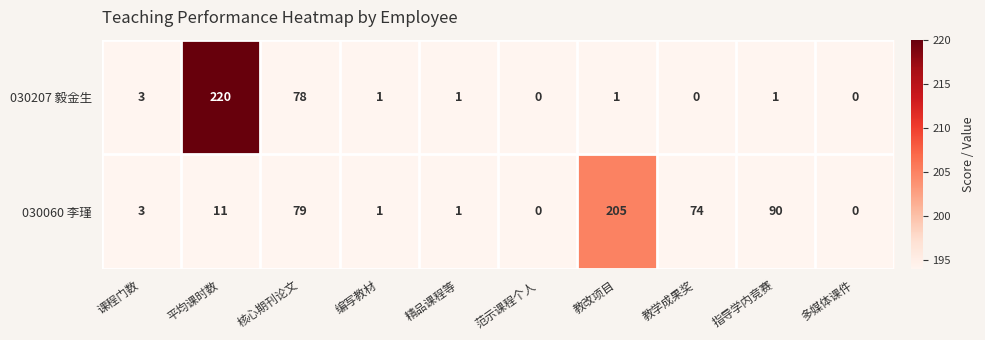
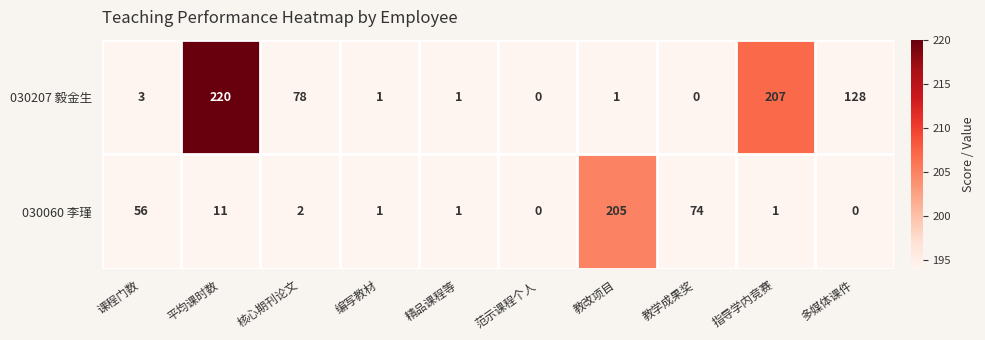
  {
    "030207 毅金生": {
      "课程门数": 3,
      "平均课时数": 220,
      "核心期刊论文": 78,
      "编写教材": 1,
      "精品课程等": 1,
      "范示课程个人": 0,
      "教改项目": 1,
      "教学成果奖": 0,
-     "指导学内竞赛": 1,
-     "多媒体课件": 0
+     "指导学内竞赛": 207,
+     "多媒体课件": 128
    },
    "030060 李瑾": {
-     "课程门数": 3,
+     "课程门数": 56,
      "平均课时数": 11,
-     "核心期刊论文": 79,
+     "核心期刊论文": 2,
      "编写教材": 1,
      "精品课程等": 1,
      "范示课程个人": 0,
      "教改项目": 205,
      "教学成果奖": 74,
-     "指导学内竞赛": 90,
+     "指导学内竞赛": 1,
      "多媒体课件": 0
    }
  }
